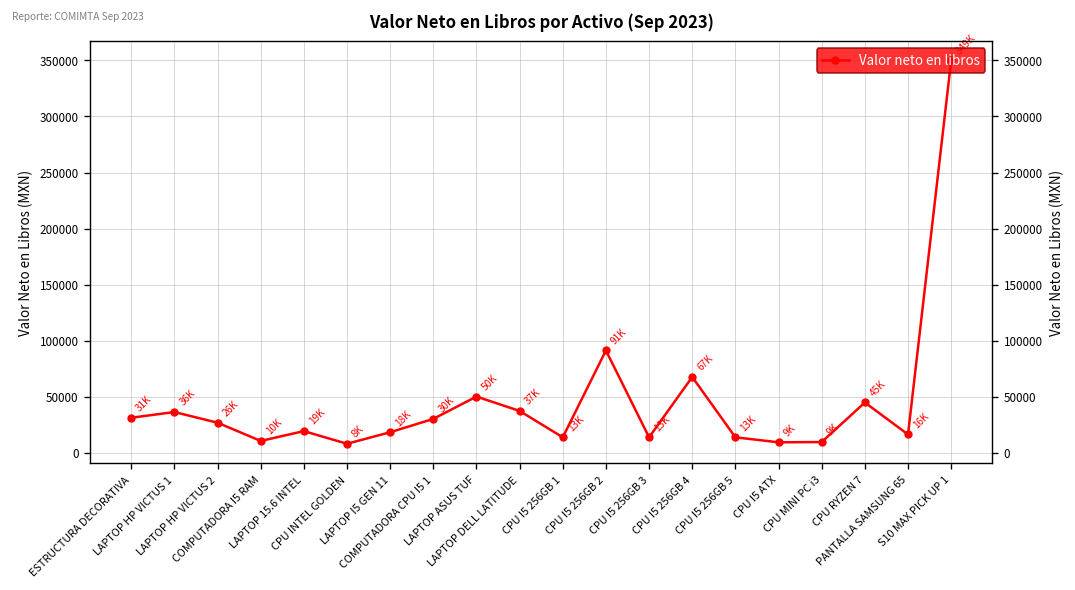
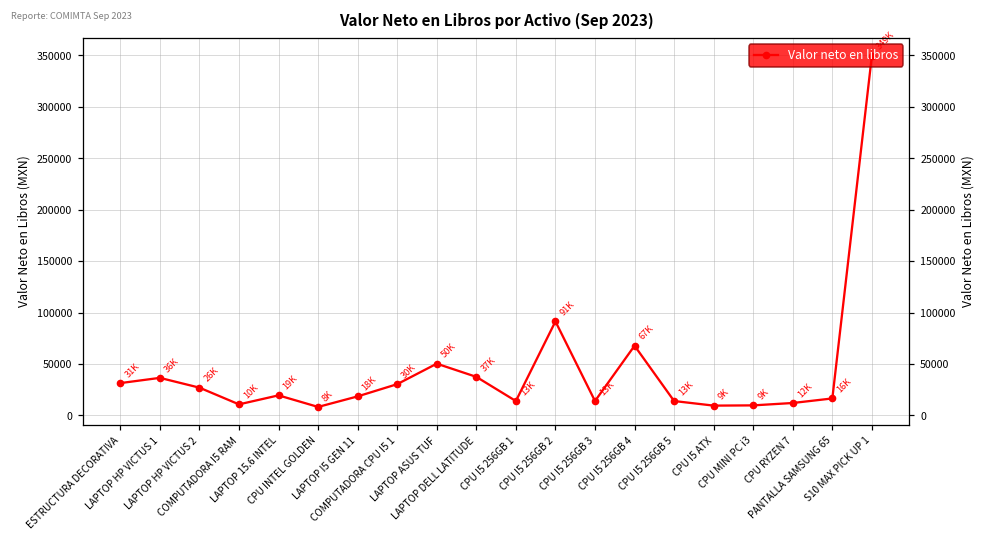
  {
    "ESTRUCTURA DECORATIVA": "31K",
    "LAPTOP 15.6 INTEL": "19K",
    "CPU INTEL GOLDEN": "8K",
    "LAPTOP I5 GEN 11": "18K",
    "COMPUTADORA CPU I5 1": "30K",
    "LAPTOP ASUS TUF": "50K",
    "LAPTOP DELL LATITUDE": "37K",
    "CPU I5 256GB 2": "91K",
-   "CPU RYZEN 7": "45K",
+   "CPU RYZEN 7": "12K",
    "PANTALLA SAMSUNG 65": "16K"
  }
